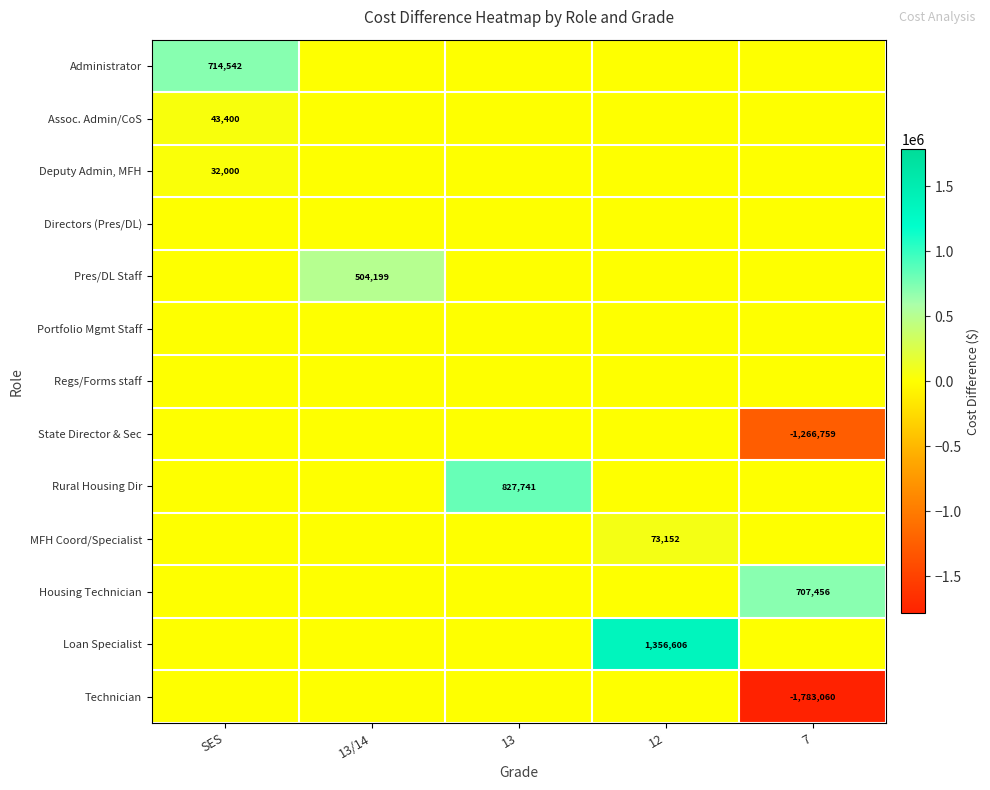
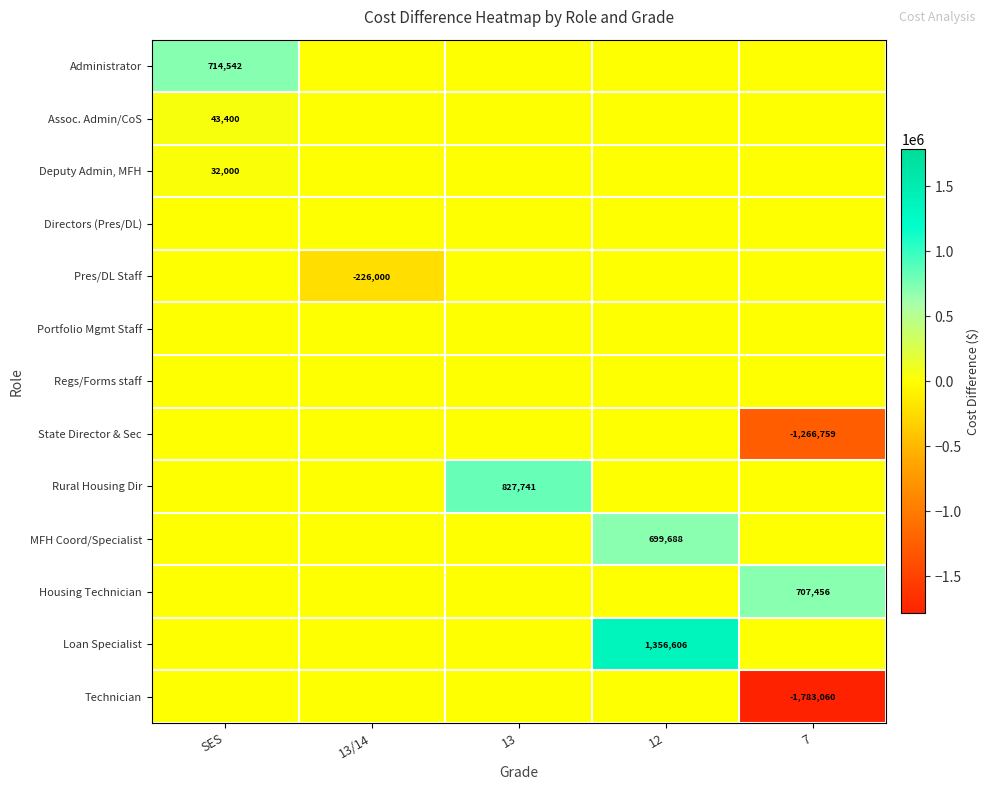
  {
    "Administrator": {
      "SES": "714,542"
    },
    "Assoc. Admin/CoS": {
      "SES": "43,400"
    },
    "Deputy Admin, MFH": {
      "SES": "32,000"
    },
    "Pres/DL Staff": {
-     "13/14": "504,199"
+     "13/14": "-226,000"
    },
    "State Director & Sec": {
      "7": "-1,266,759"
    },
    "Rural Housing Dir": {
      "13": "827,741"
    },
    "MFH Coord/Specialist": {
-     "12": "73,152"
+     "12": "699,688"
    },
    "Housing Technician": {
      "7": "707,456"
    },
    "Loan Specialist": {
      "12": "1,356,606"
    },
    "Technician": {
      "7": "-1,783,060"
    }
  }
